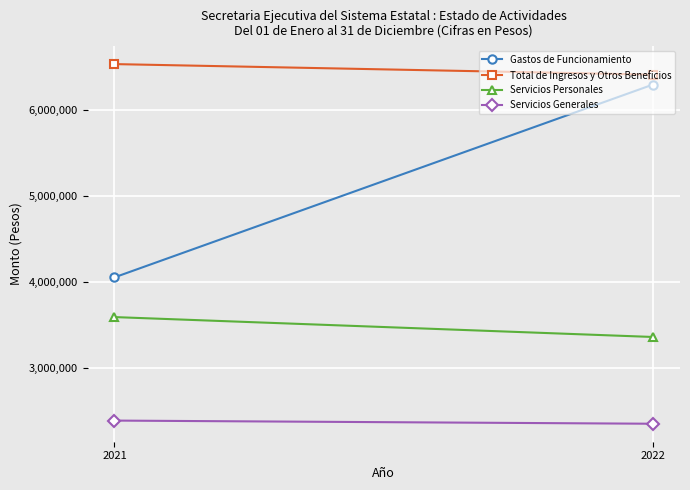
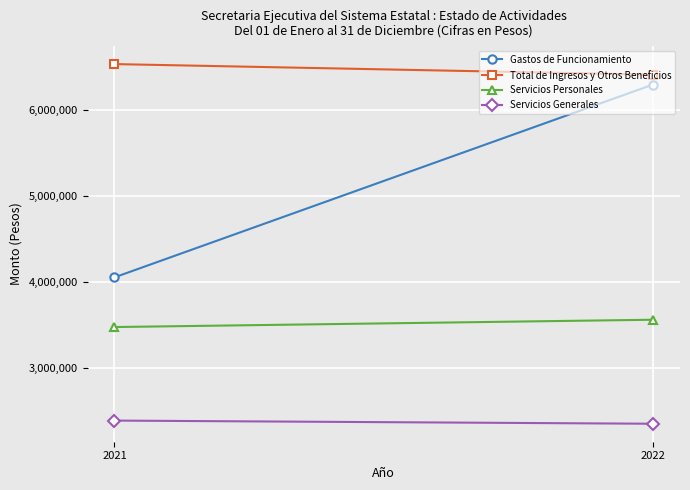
  {
    "Gastos de Funcionamiento": {
      "2021": "4,100,000"
    },
    "Total de Ingresos y Otros Beneficios": {
      "2021": "6,500,000"
    },
    "Servicios Personales": {
-     "2021": "3,600,000",
-     "2022": "3,400,000"
+     "2021": "3,500,000",
+     "2022": "3,600,000"
    },
    "Servicios Generales": {
      "2021": "2,400,000",
      "2022": "2,300,000"
    }
  }
